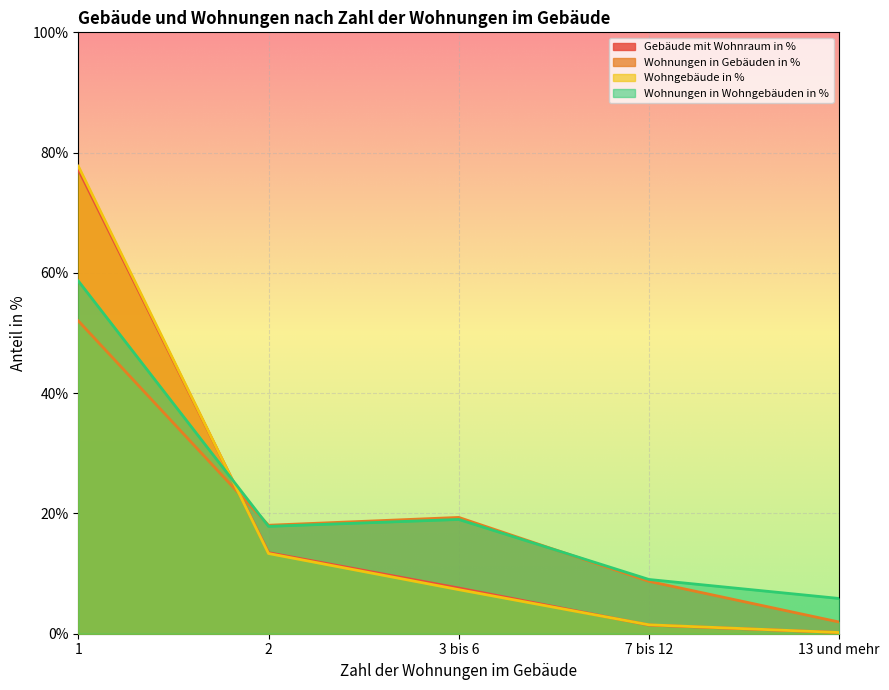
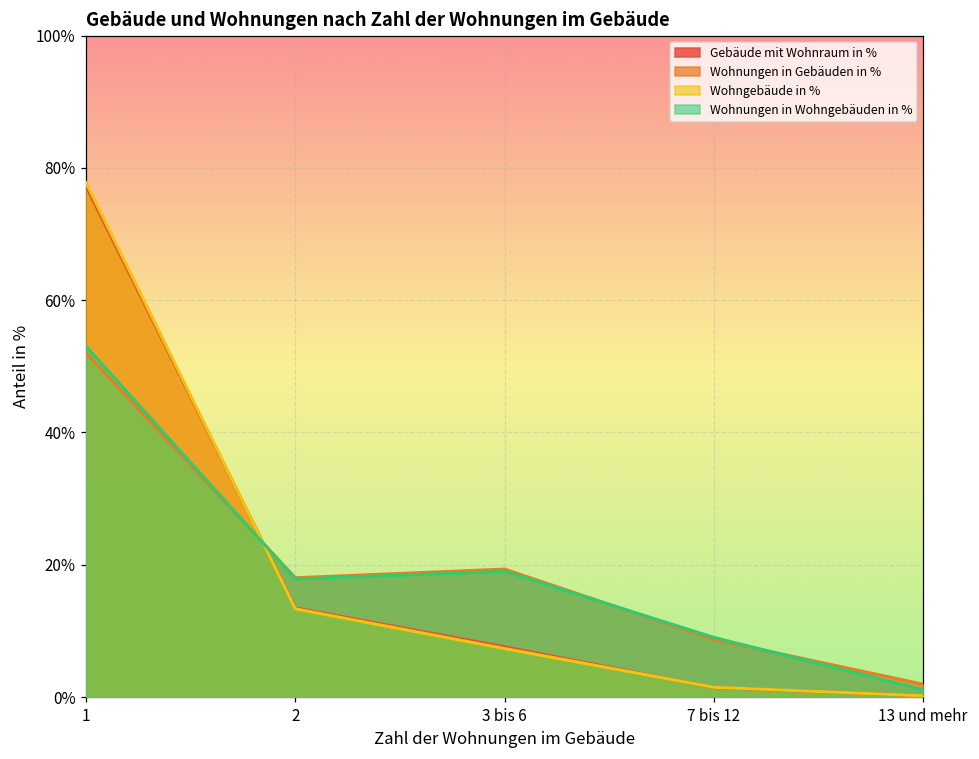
  {
    "Wohngebäude in %": {
      "1": "78%"
    },
    "Wohnungen in Wohngebäuden in %": {
-     "1": "59%",
-     "13 und mehr": "6%"
+     "1": "53%",
+     "13 und mehr": "1%"
    }
  }
